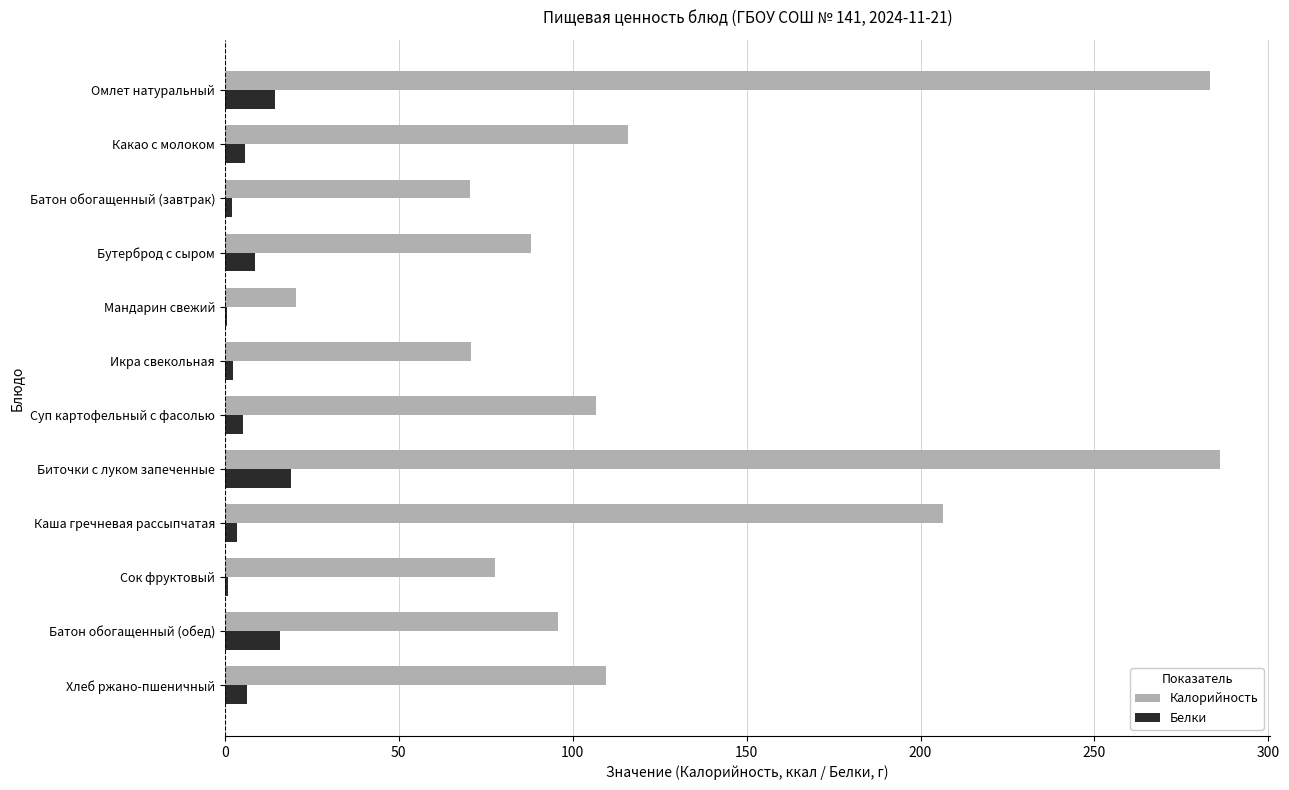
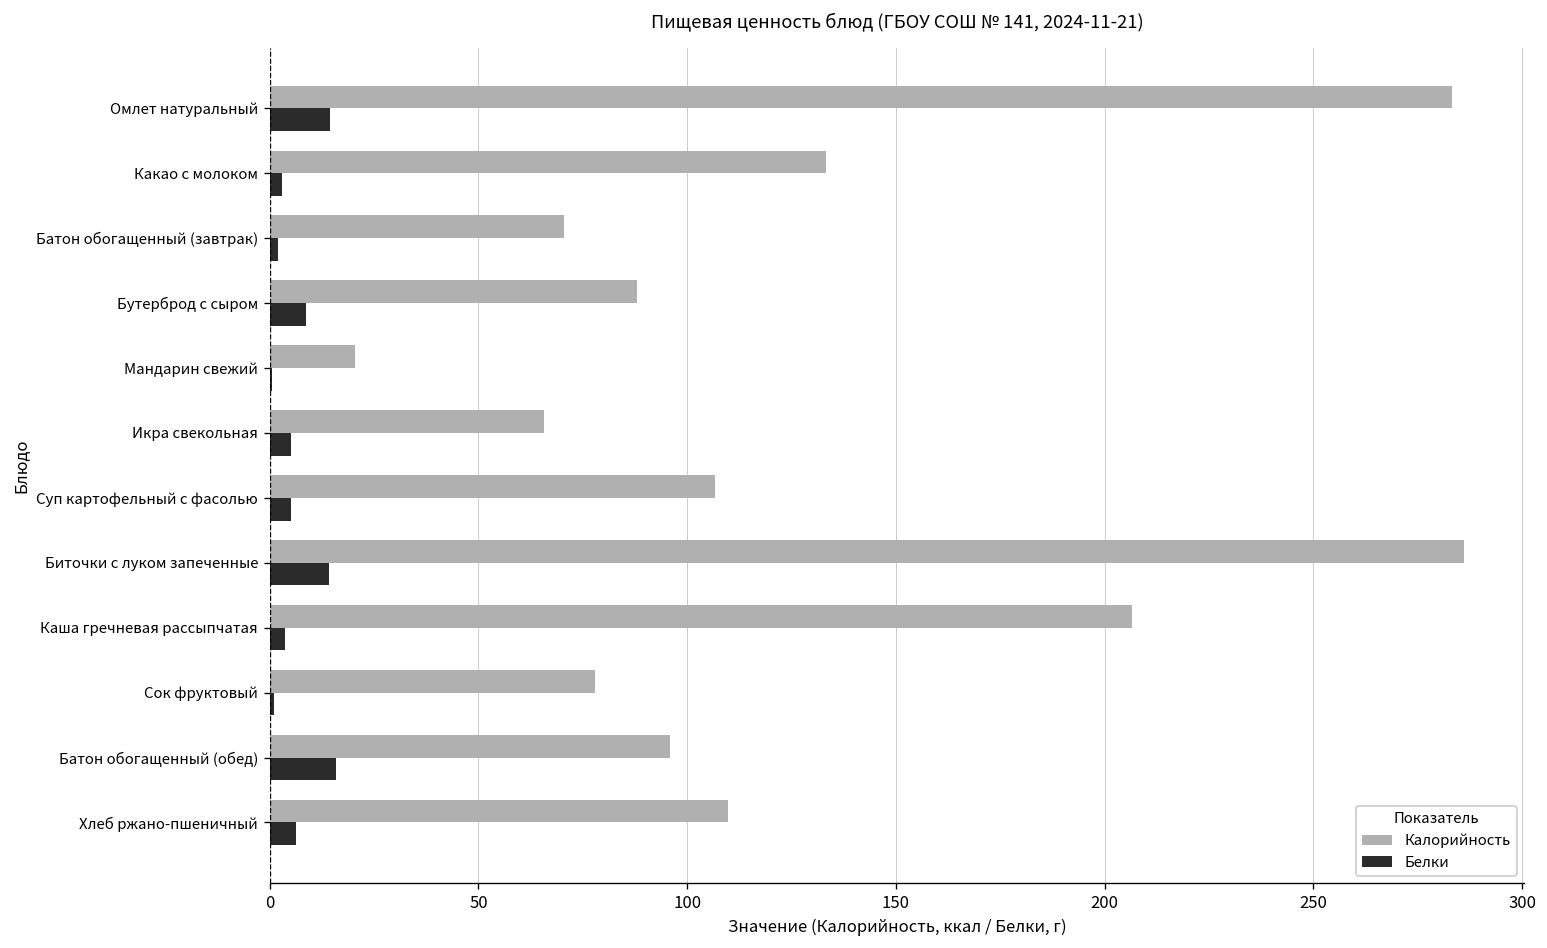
  {
    "Калорийность": {
      "Омлет натуральный": 283,
-     "Какао с молоком": 116,
+     "Какао с молоком": 133,
      "Батон обогащенный (завтрак)": 70,
      "Бутерброд с сыром": 88,
      "Мандарин свежий": 21,
-     "Икра свекольная": 71,
+     "Икра свекольная": 66,
      "Суп картофельный с фасолью": 107,
      "Биточки с луком запеченные": 286,
      "Каша гречневая рассыпчатая": 207,
      "Сок фруктовый": 78,
      "Батон обогащенный (обед)": 96,
      "Хлеб ржано-пшеничный": 110
    },
    "Белки": {
      "Омлет натуральный": 15,
-     "Какао с молоком": 6,
+     "Какао с молоком": 3,
      "Батон обогащенный (завтрак)": 2,
      "Бутерброд с сыром": 9,
-     "Икра свекольная": 2,
+     "Икра свекольная": 5,
      "Суп картофельный с фасолью": 5,
-     "Биточки с луком запеченные": 19,
+     "Биточки с луком запеченные": 14,
      "Каша гречневая рассыпчатая": 4,
      "Сок фруктовый": 1,
      "Батон обогащенный (обед)": 16,
      "Хлеб ржано-пшеничный": 6
    }
  }
